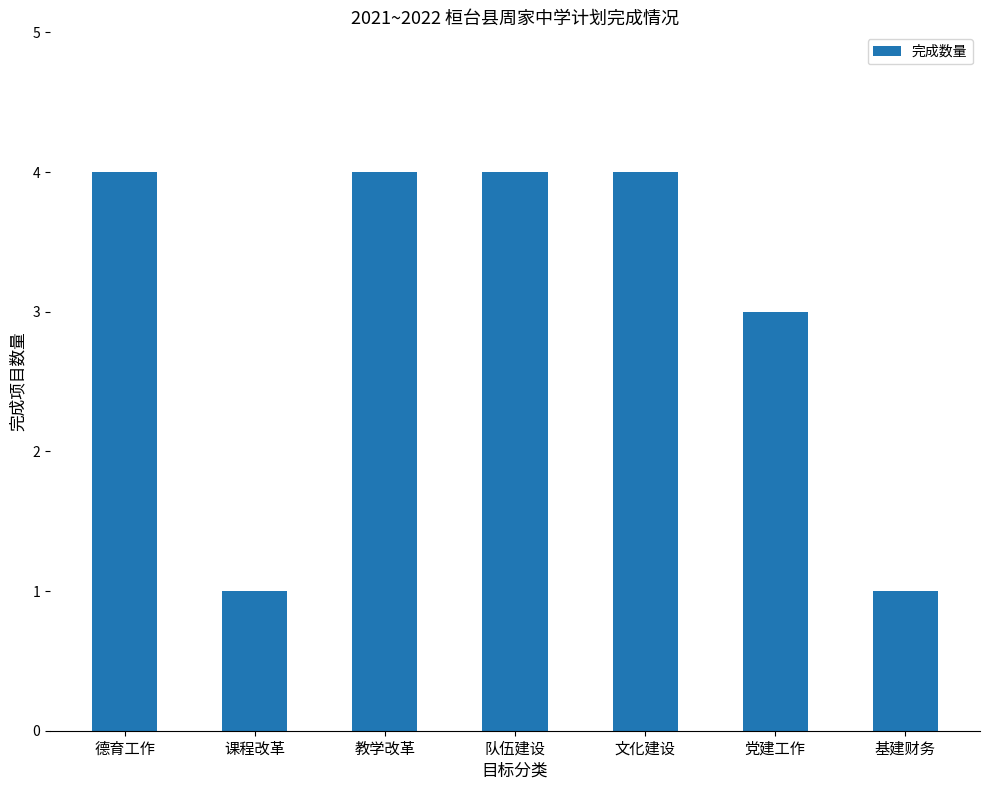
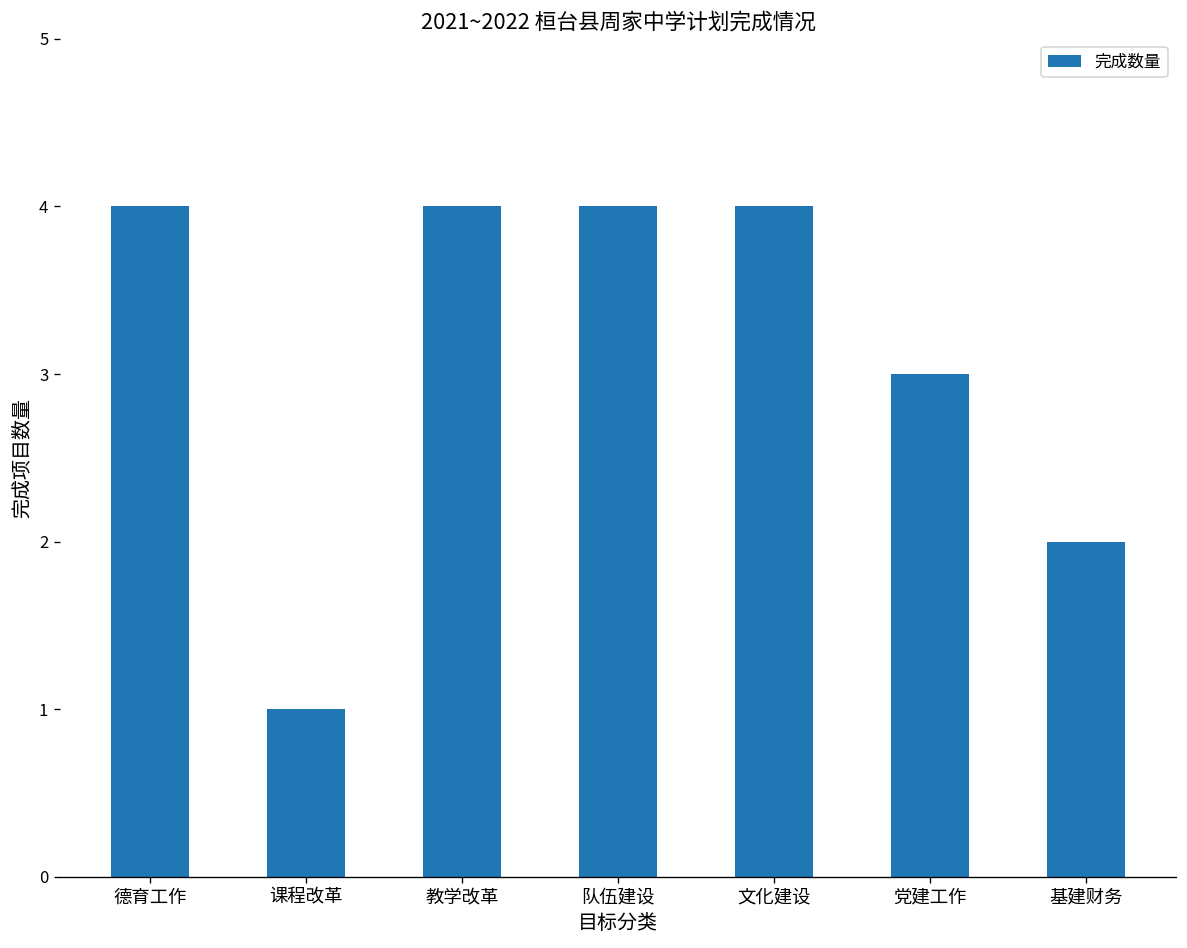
  {
    "德育工作": 4,
    "课程改革": 1,
    "教学改革": 4,
    "队伍建设": 4,
    "文化建设": 4,
    "党建工作": 3,
-   "基建财务": 1
+   "基建财务": 2
  }
